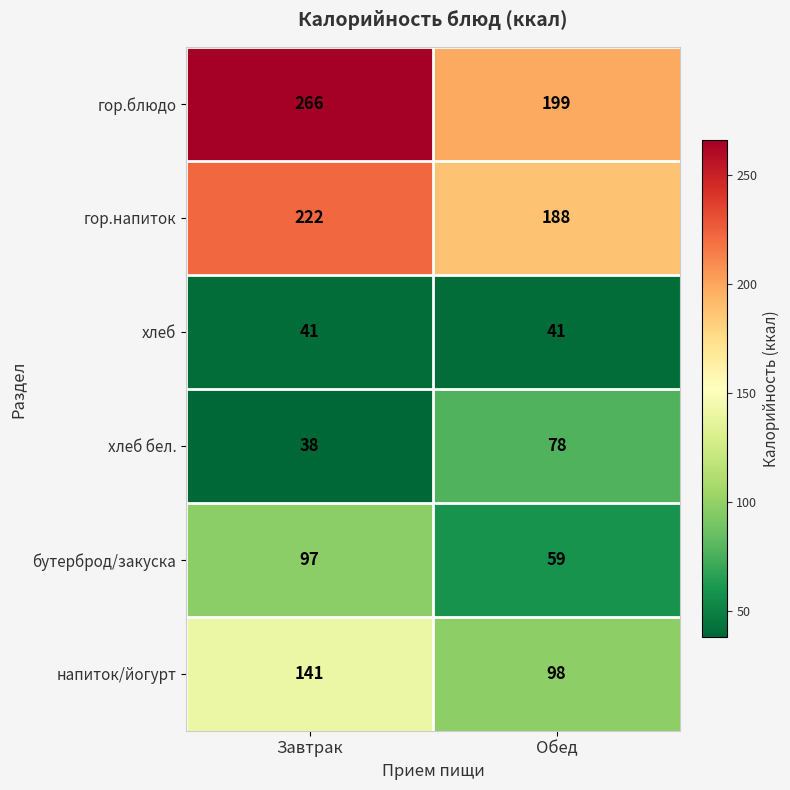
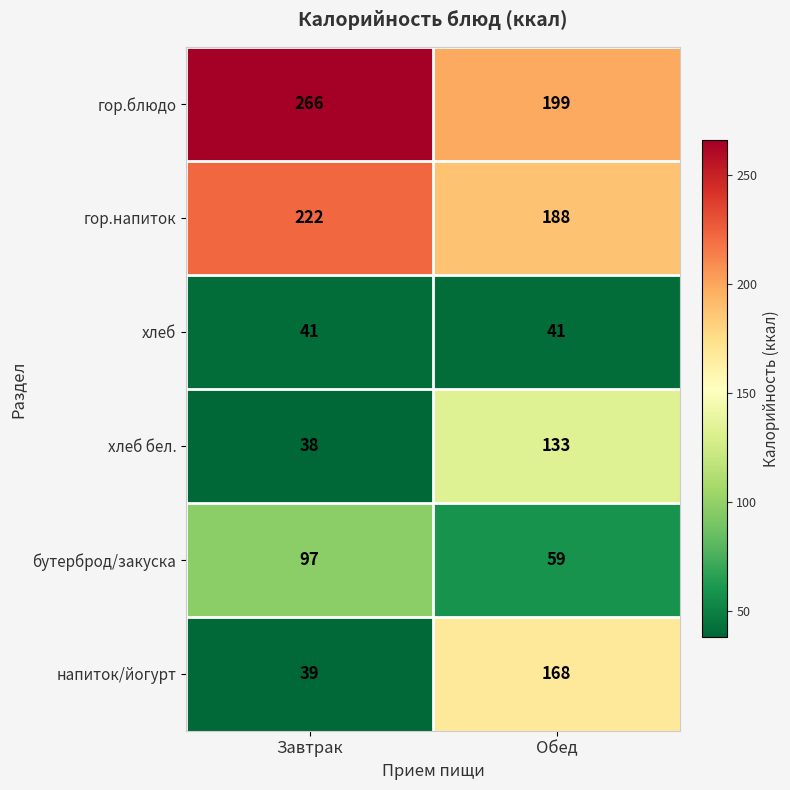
  {
    "гор.блюдо": {
      "Завтрак": 266,
      "Обед": 199
    },
    "гор.напиток": {
      "Завтрак": 222,
      "Обед": 188
    },
    "хлеб": {
      "Завтрак": 41,
      "Обед": 41
    },
    "хлеб бел.": {
      "Завтрак": 38,
-     "Обед": 78
+     "Обед": 133
    },
    "бутерброд/закуска": {
      "Завтрак": 97,
      "Обед": 59
    },
    "напиток/йогурт": {
-     "Завтрак": 141,
-     "Обед": 98
+     "Завтрак": 39,
+     "Обед": 168
    }
  }
